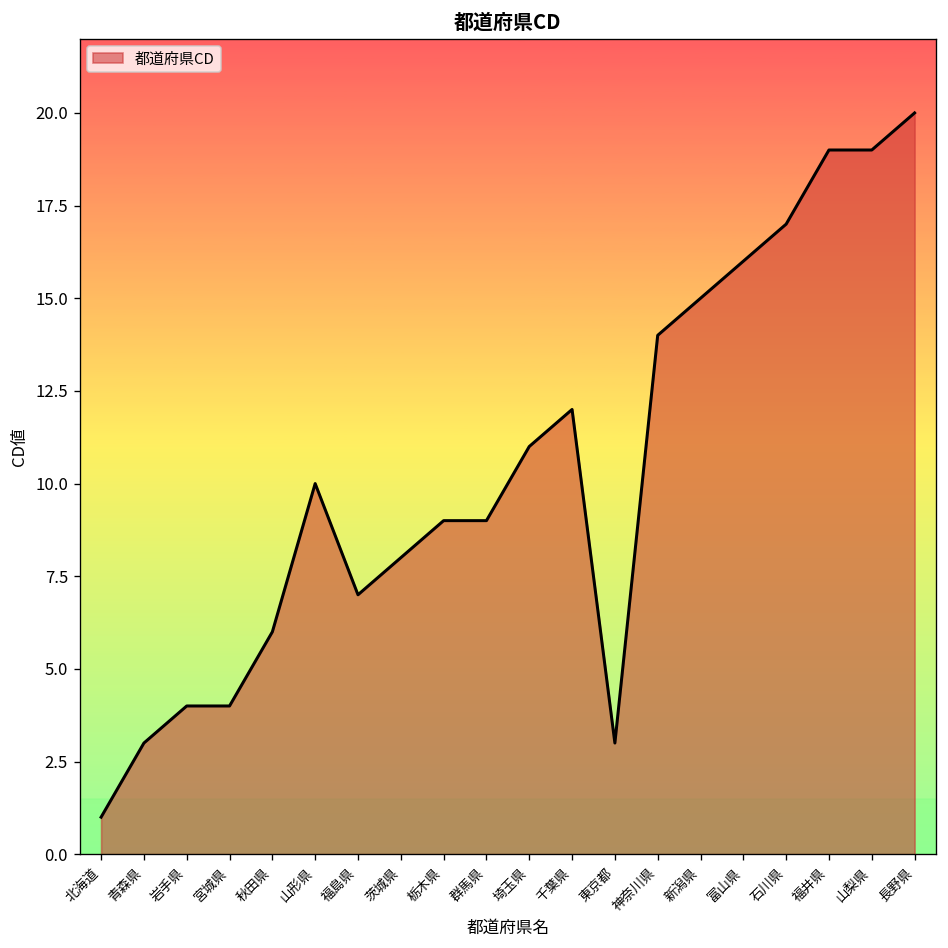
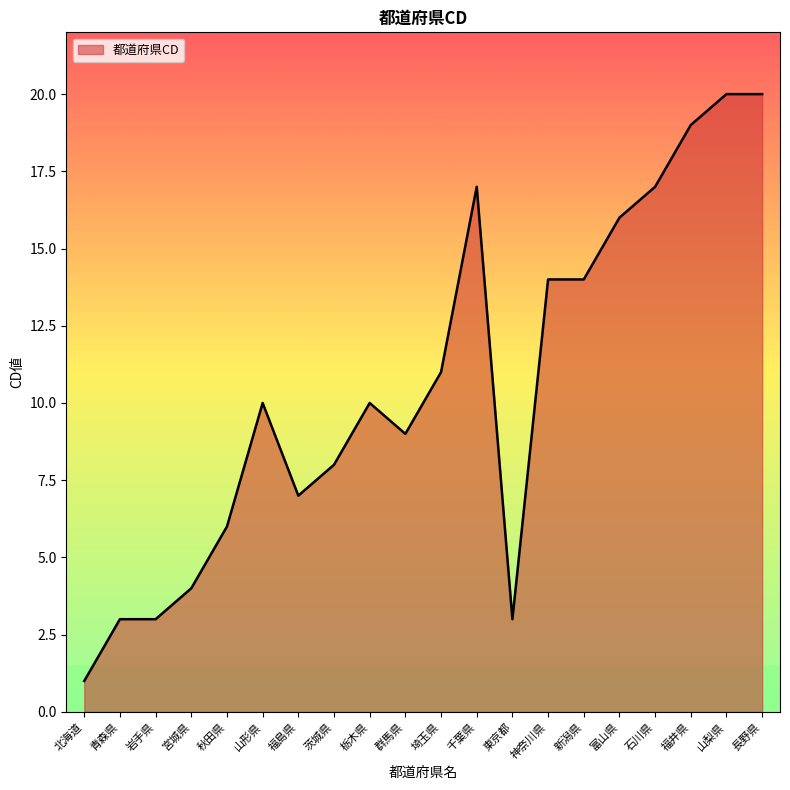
  {
    "青森県": 3,
-   "岩手県": 4,
+   "岩手県": 3,
    "宮城県": 4,
    "秋田県": 6,
    "山形県": 10,
    "福島県": 7,
    "茨城県": 8,
-   "栃木県": 9,
+   "栃木県": 10,
    "群馬県": 9,
    "埼玉県": 11,
-   "千葉県": 12,
+   "千葉県": 17,
    "東京都": 3,
    "神奈川県": 14,
-   "新潟県": 15,
+   "新潟県": 14,
    "富山県": 16,
    "石川県": 17,
    "福井県": 19,
-   "山梨県": 19,
+   "山梨県": 20,
    "長野県": 20
  }
